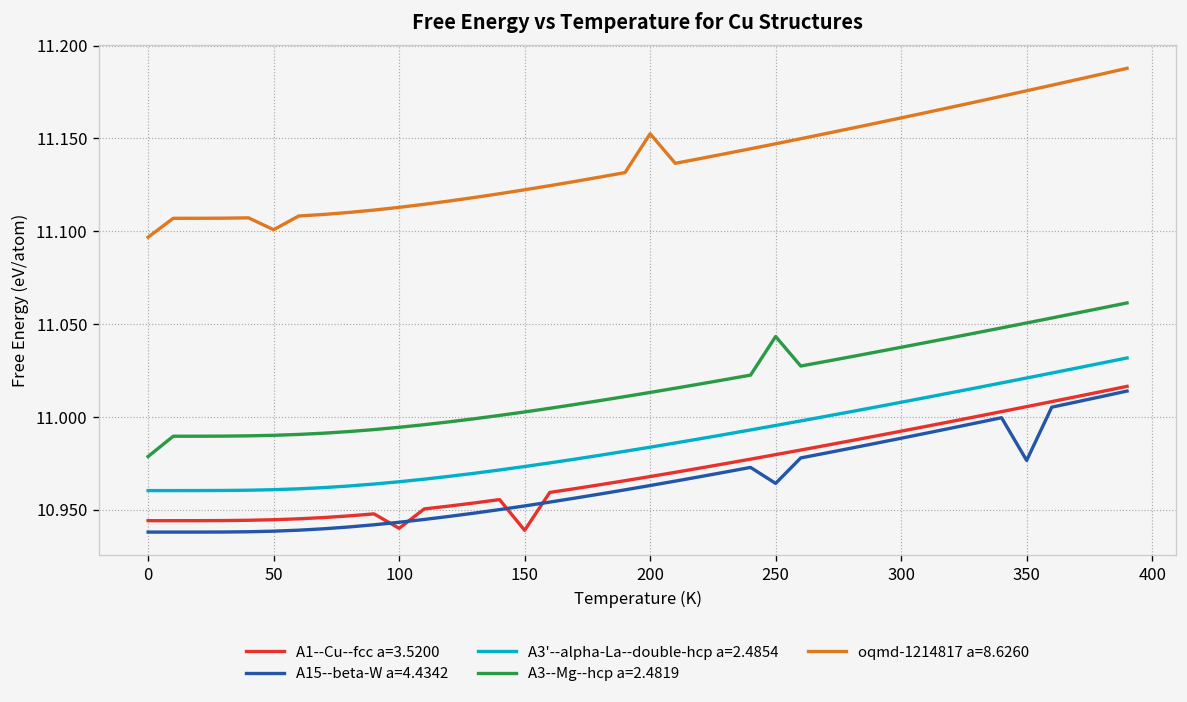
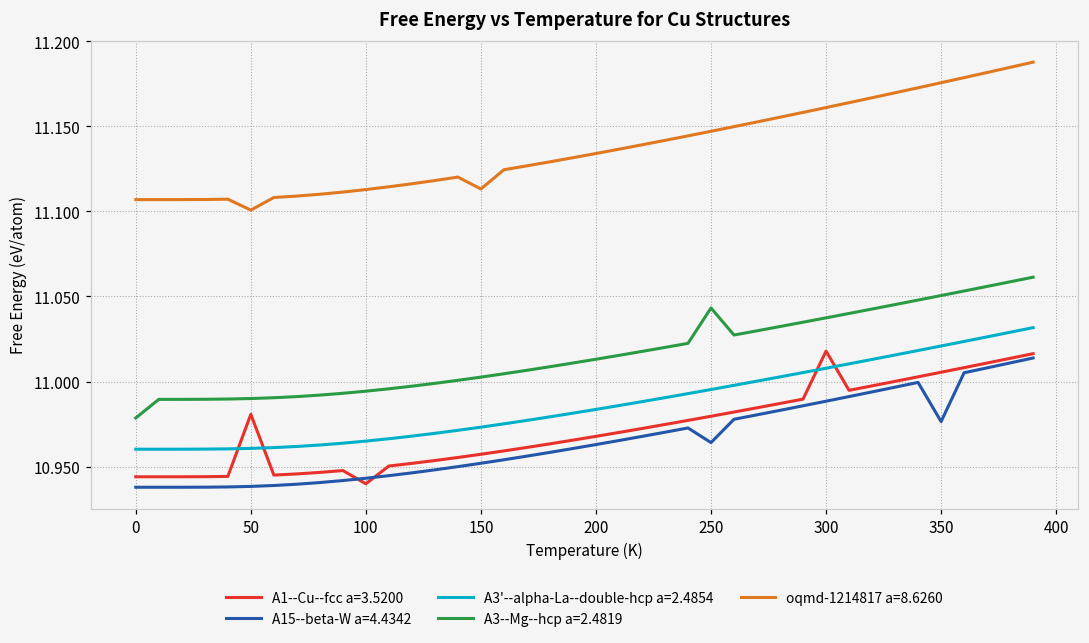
  {
    "A1--Cu--fcc a=3.5200": {
      "0": 10.944,
-     "50": 10.945,
+     "50": 10.981,
      "100": 10.940,
-     "150": 10.939,
+     "150": 10.957,
      "200": 10.968,
      "250": 10.980,
-     "300": 10.992,
+     "300": 11.018,
      "350": 11.005
    },
    "A15--beta-W a=4.4342": {
      "0": 10.938,
      "50": 10.938,
      "100": 10.943,
      "150": 10.952,
      "200": 10.963,
      "250": 10.964,
      "300": 10.988,
      "350": 10.976
    },
    "A3'--alpha-La--double-hcp a=2.4854": {
      "0": 10.960,
      "50": 10.961,
      "100": 10.965,
      "150": 10.973,
      "200": 10.984,
      "250": 10.995,
      "300": 11.008,
      "350": 11.021
    },
    "A3--Mg--hcp a=2.4819": {
      "0": 10.979,
      "50": 10.990,
      "100": 10.994,
      "150": 11.003,
      "200": 11.013,
      "250": 11.043,
      "300": 11.037,
      "350": 11.051
    },
    "oqmd-1214817 a=8.6260": {
-     "0": 11.097,
+     "0": 11.107,
      "50": 11.101,
      "100": 11.113,
-     "150": 11.122,
-     "200": 11.153,
+     "150": 11.113,
+     "200": 11.134,
      "250": 11.147,
      "300": 11.161,
      "350": 11.176
    }
  }
